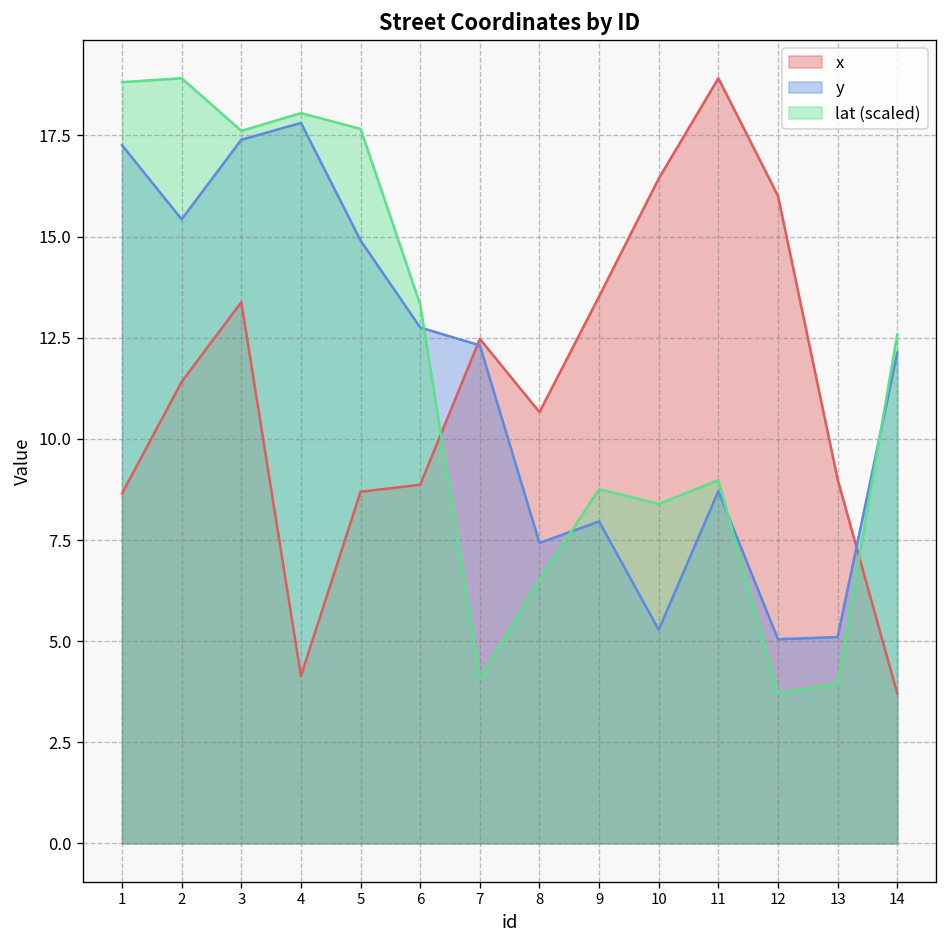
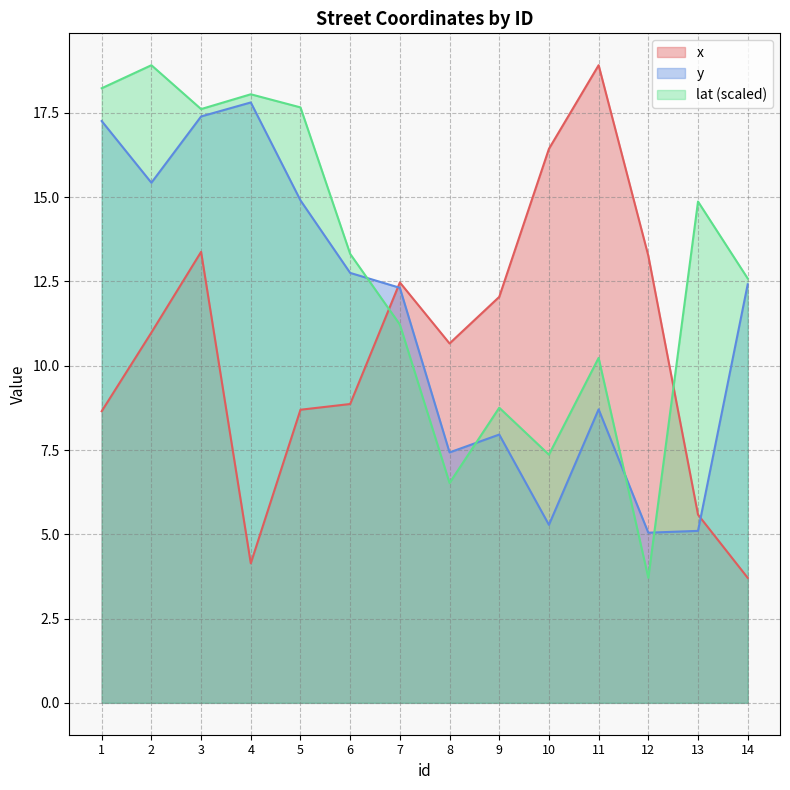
  {
    "x": {
      "1": 8.7,
-     "2": 11.4,
+     "2": 11.0,
      "3": 13.4,
      "4": 4.1,
      "5": 8.7,
      "6": 8.9,
      "7": 12.5,
      "8": 10.7,
-     "9": 13.5,
+     "9": 12.0,
      "10": 16.4,
      "11": 18.9,
-     "12": 16.0,
-     "13": 9.0,
+     "12": 13.3,
+     "13": 5.6,
      "14": 3.7
    },
    "y": {
      "1": 17.3,
      "2": 15.4,
      "3": 17.4,
      "4": 17.8,
      "5": 14.9,
      "6": 12.8,
      "7": 12.3,
      "8": 7.4,
      "9": 8.0,
      "10": 5.3,
      "11": 8.7,
      "12": 5.0,
      "13": 5.1,
-     "14": 12.1
+     "14": 12.4
    },
    "lat (scaled)": {
-     "1": 18.8,
+     "1": 18.2,
      "2": 18.9,
      "3": 17.6,
      "4": 18.1,
      "5": 17.7,
      "6": 13.3,
-     "7": 4.1,
+     "7": 11.2,
      "8": 6.5,
      "9": 8.8,
-     "10": 8.4,
-     "11": 9.0,
+     "10": 7.4,
+     "11": 10.2,
      "12": 3.7,
-     "13": 4.0,
+     "13": 14.9,
      "14": 12.6
    }
  }
